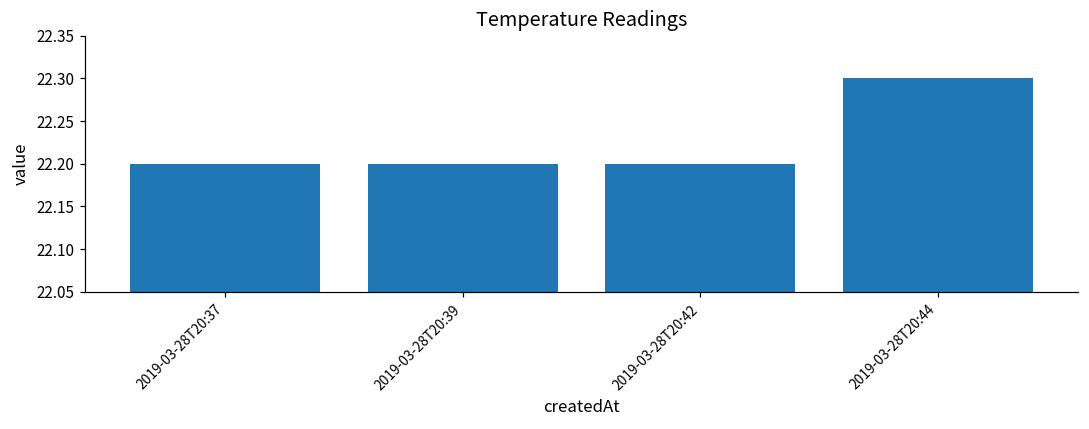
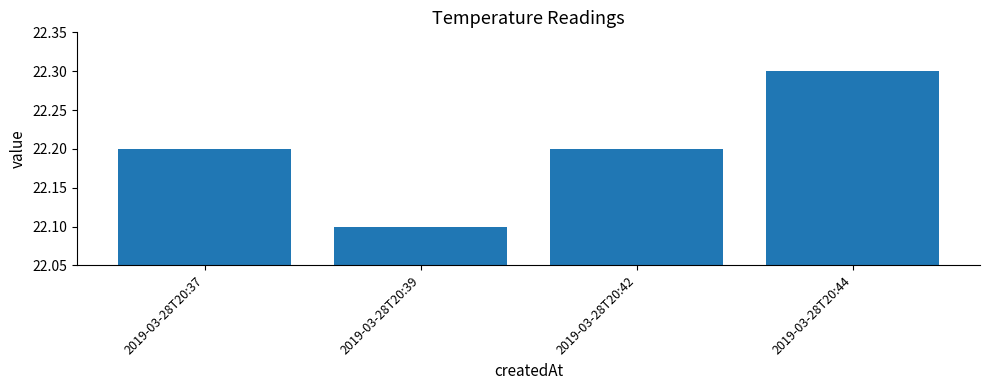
  {
    "2019-03-28T20:37": 22.2,
-   "2019-03-28T20:39": 22.2,
+   "2019-03-28T20:39": 22.1,
    "2019-03-28T20:42": 22.2,
    "2019-03-28T20:44": 22.3
  }
